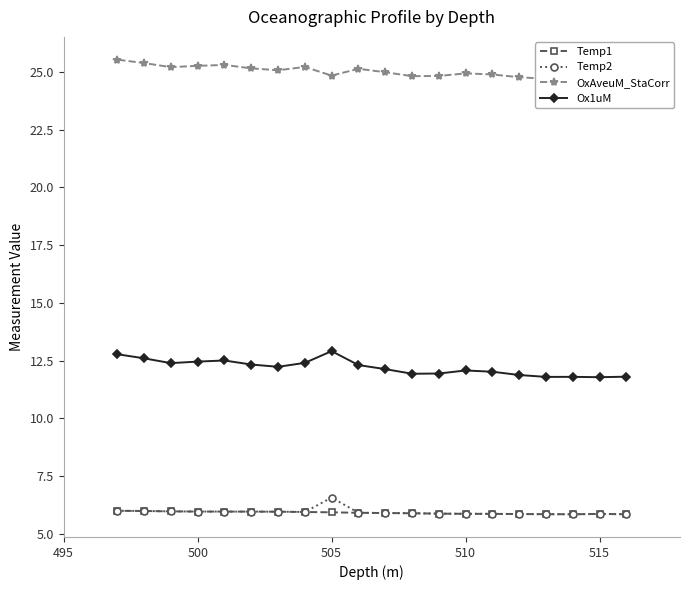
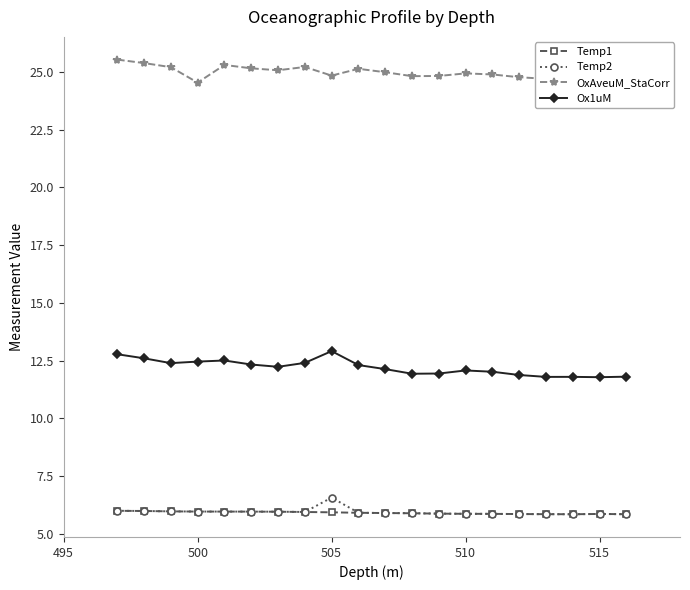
  {
    "OxAveuM_StaCorr": {
-     "500": 25.3,
+     "500": 24.5,
      "505": 24.8,
      "510": 24.9
    },
    "Ox1uM": {
      "500": 12.5,
      "505": 12.9,
      "510": 12.1,
      "515": 11.8
    }
  }
